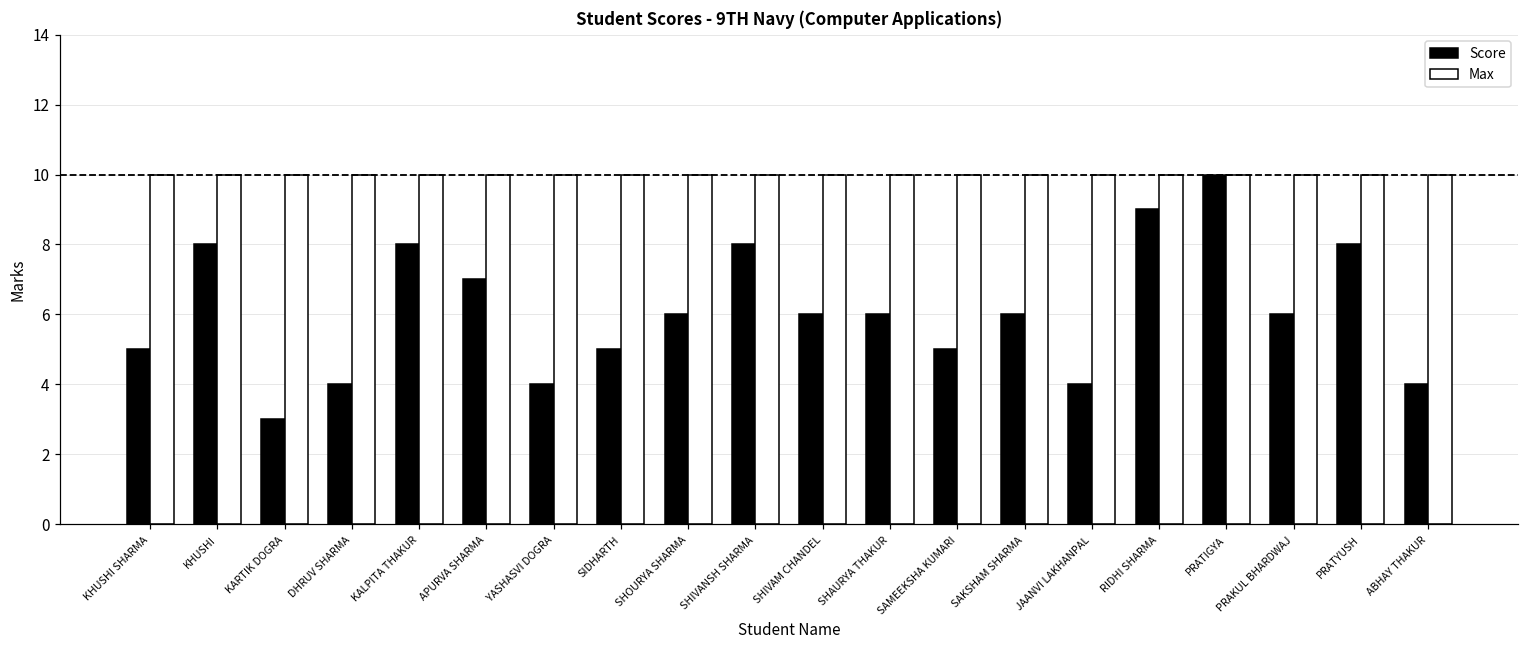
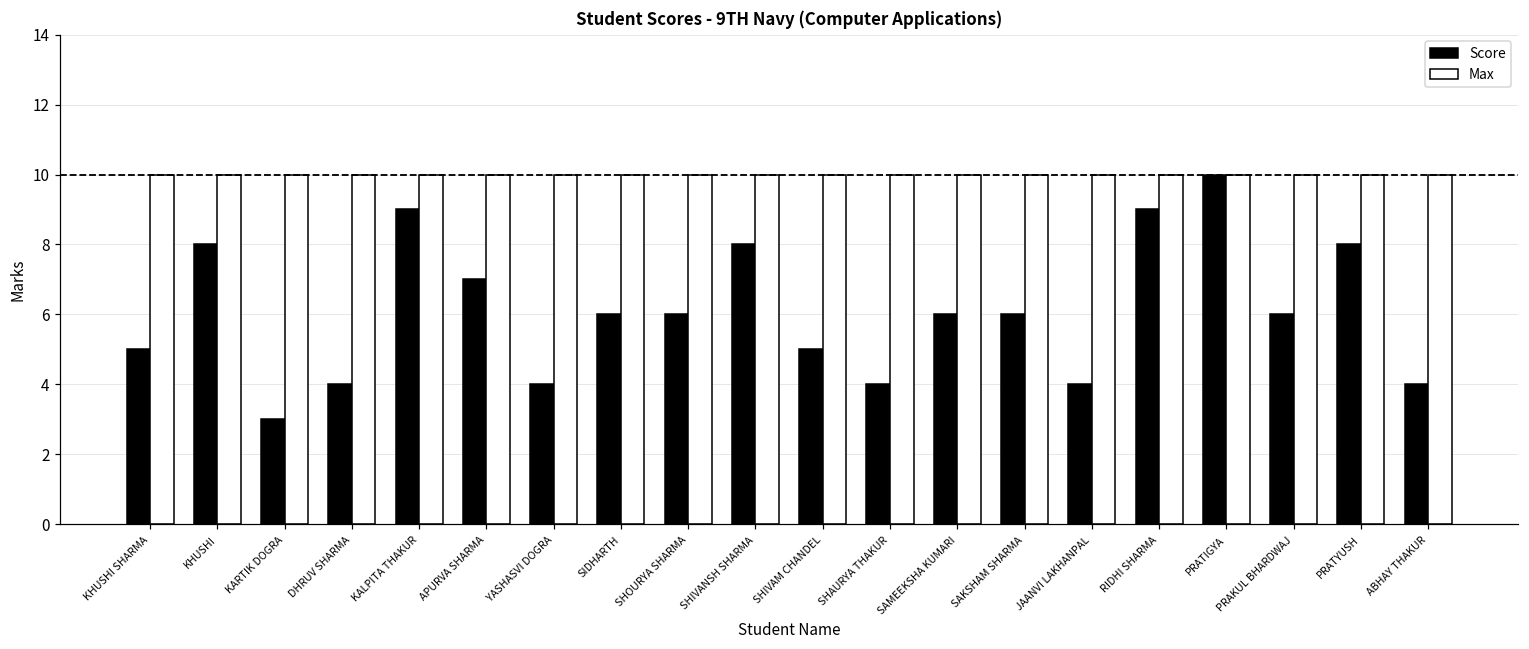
  {
    "Score": {
      "KHUSHI SHARMA": 5,
      "KHUSHI": 8,
      "KARTIK DOGRA": 3,
      "DHRUV SHARMA": 4,
-     "KALPITA THAKUR": 8,
+     "KALPITA THAKUR": 9,
      "APURVA SHARMA": 7,
      "YASHASVI DOGRA": 4,
-     "SIDHARTH": 5,
+     "SIDHARTH": 6,
      "SHOURYA SHARMA": 6,
      "SHIVANSH SHARMA": 8,
-     "SHIVAM CHANDEL": 6,
-     "SHAURYA THAKUR": 6,
-     "SAMEEKSHA KUMARI": 5,
+     "SHIVAM CHANDEL": 5,
+     "SHAURYA THAKUR": 4,
+     "SAMEEKSHA KUMARI": 6,
      "SAKSHAM SHARMA": 6,
      "JAANVI LAKHANPAL": 4,
      "RIDHI SHARMA": 9,
      "PRATIGYA": 10,
      "PRAKUL BHARDWAJ": 6,
      "PRATYUSH": 8,
      "ABHAY THAKUR": 4
    },
    "Max": {
      "KHUSHI SHARMA": 10,
      "KHUSHI": 10,
      "KARTIK DOGRA": 10,
      "DHRUV SHARMA": 10,
      "KALPITA THAKUR": 10,
      "APURVA SHARMA": 10,
      "YASHASVI DOGRA": 10,
      "SIDHARTH": 10,
      "SHOURYA SHARMA": 10,
      "SHIVANSH SHARMA": 10,
      "SHIVAM CHANDEL": 10,
      "SHAURYA THAKUR": 10,
      "SAMEEKSHA KUMARI": 10,
      "SAKSHAM SHARMA": 10,
      "JAANVI LAKHANPAL": 10,
      "RIDHI SHARMA": 10,
      "PRATIGYA": 10,
      "PRAKUL BHARDWAJ": 10,
      "PRATYUSH": 10,
      "ABHAY THAKUR": 10
    }
  }
